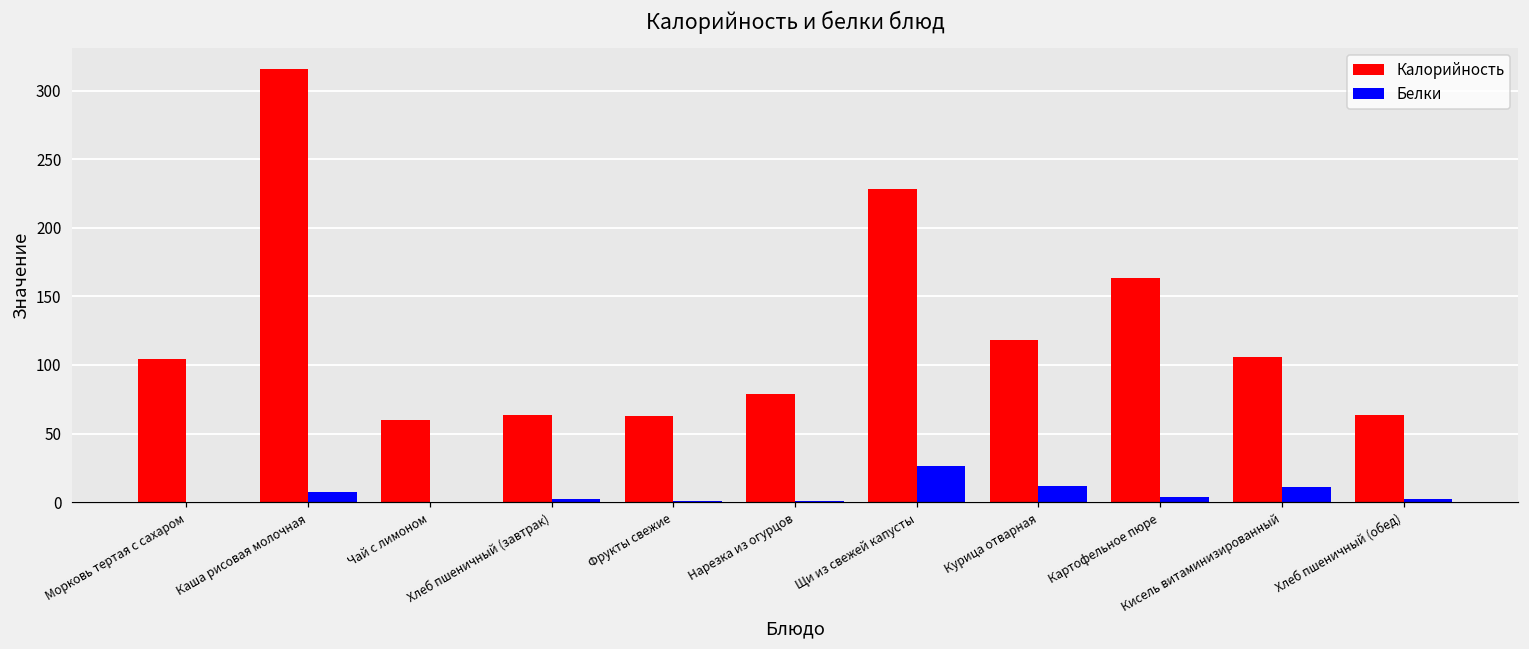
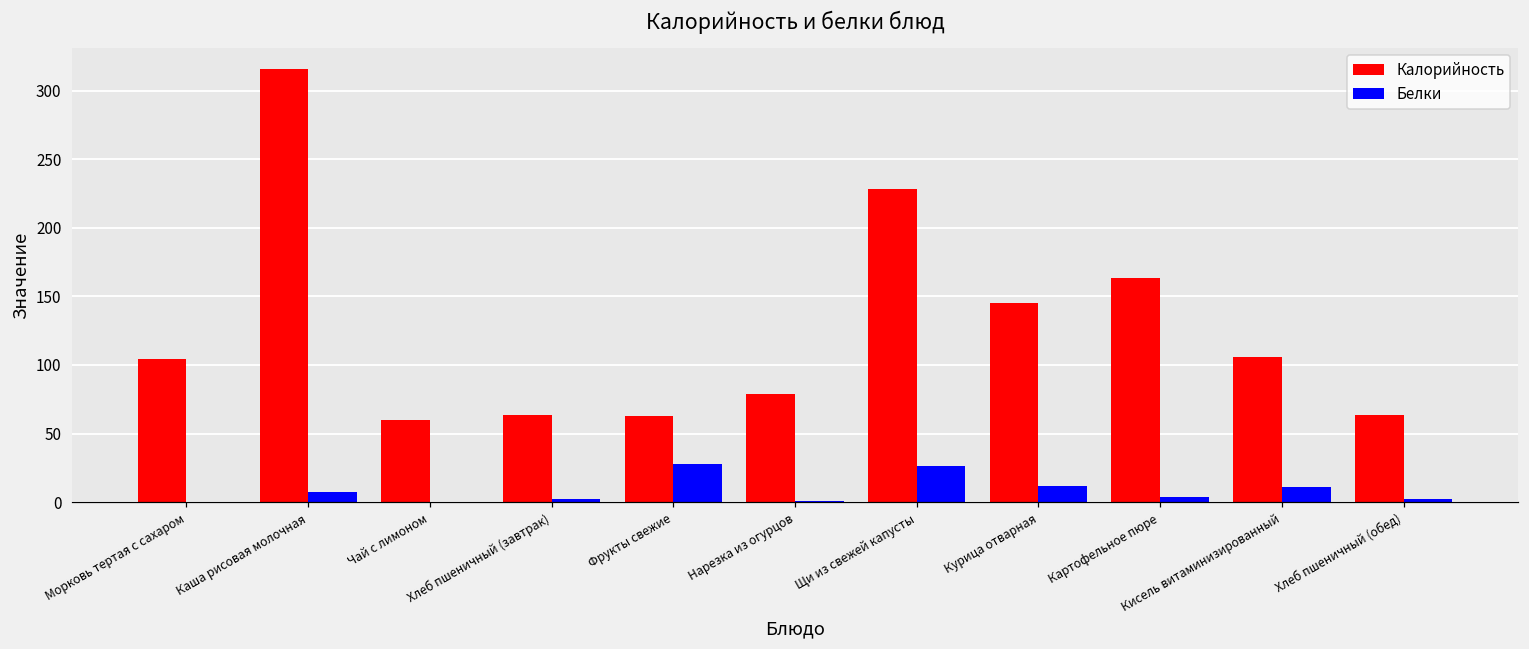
  {
    "Калорийность": {
      "Морковь тертая с сахаром": 104,
      "Каша рисовая молочная": 315,
      "Чай с лимоном": 60,
      "Хлеб пшеничный (завтрак)": 64,
      "Фрукты свежие": 63,
      "Нарезка из огурцов": 79,
      "Щи из свежей капусты": 228,
-     "Курица отварная": 118,
+     "Курица отварная": 145,
      "Картофельное пюре": 164,
      "Кисель витаминизированный": 106,
      "Хлеб пшеничный (обед)": 64
    },
    "Белки": {
      "Каша рисовая молочная": 7,
      "Хлеб пшеничный (завтрак)": 2,
-     "Фрукты свежие": 1,
+     "Фрукты свежие": 28,
      "Щи из свежей капусты": 26,
      "Курица отварная": 12,
      "Картофельное пюре": 4,
      "Кисель витаминизированный": 11,
      "Хлеб пшеничный (обед)": 2
    }
  }
